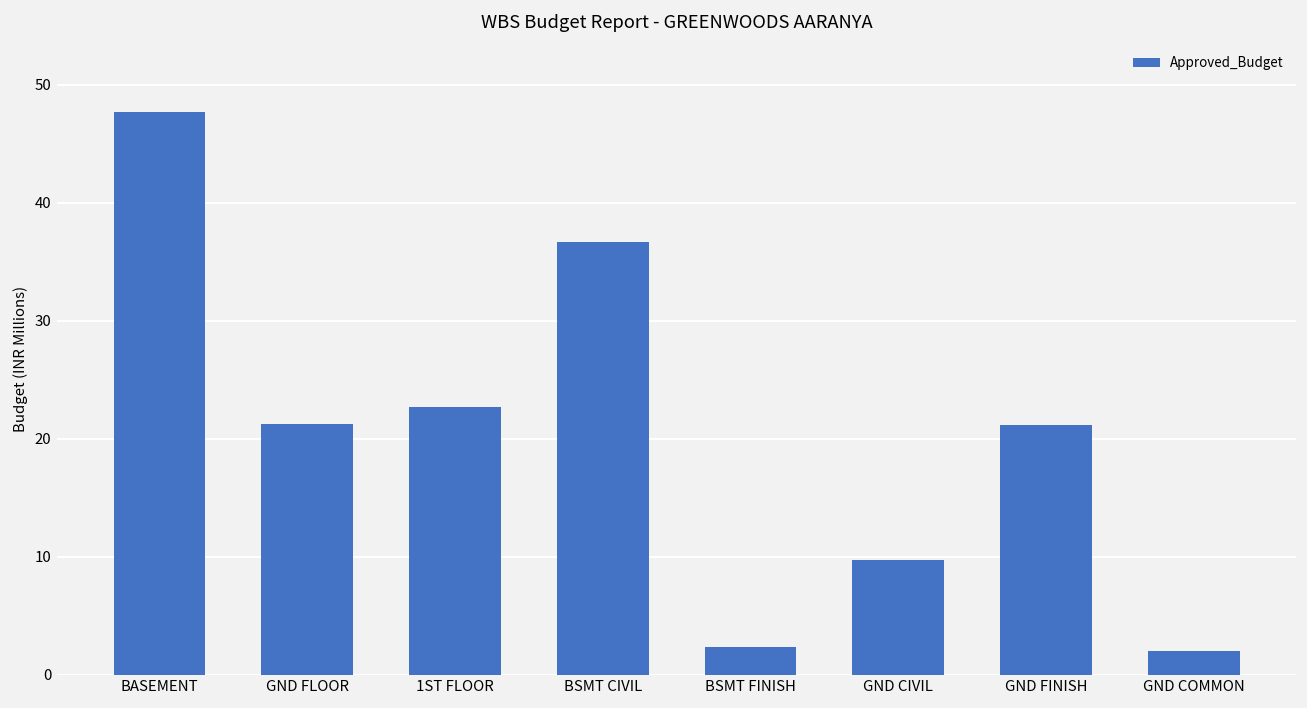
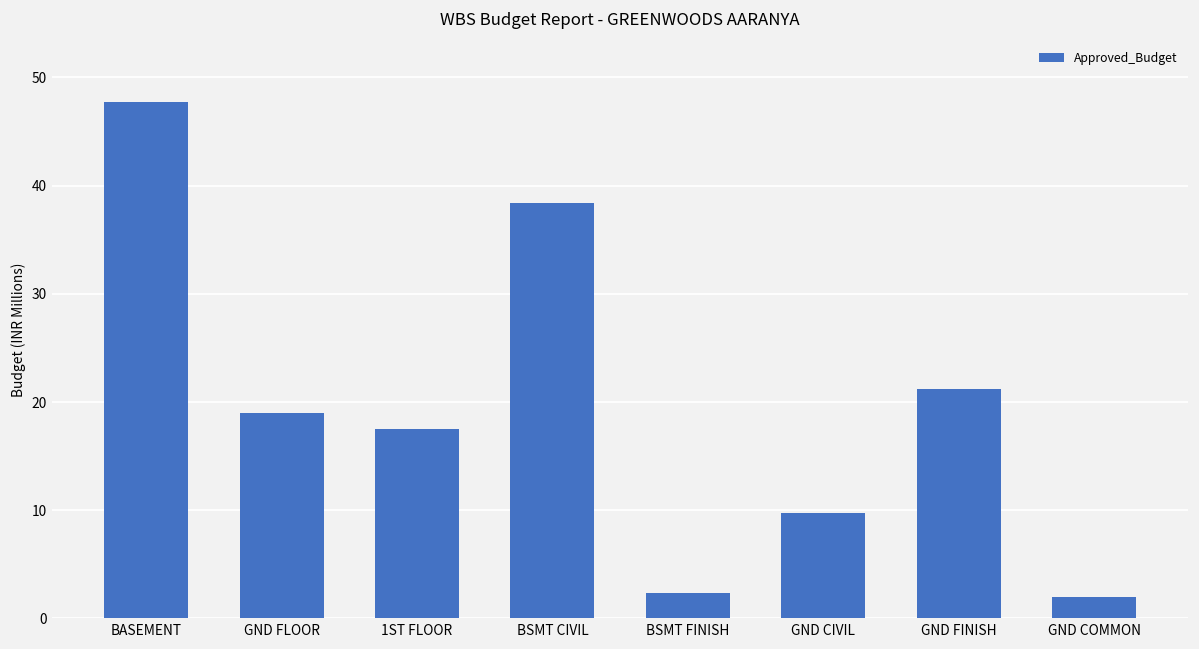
  {
    "BASEMENT": 48,
-   "GND FLOOR": 21,
-   "1ST FLOOR": 23,
-   "BSMT CIVIL": 37,
+   "GND FLOOR": 19,
+   "1ST FLOOR": 18,
+   "BSMT CIVIL": 38,
    "BSMT FINISH": 2,
    "GND CIVIL": 10,
    "GND FINISH": 21,
    "GND COMMON": 2
  }
